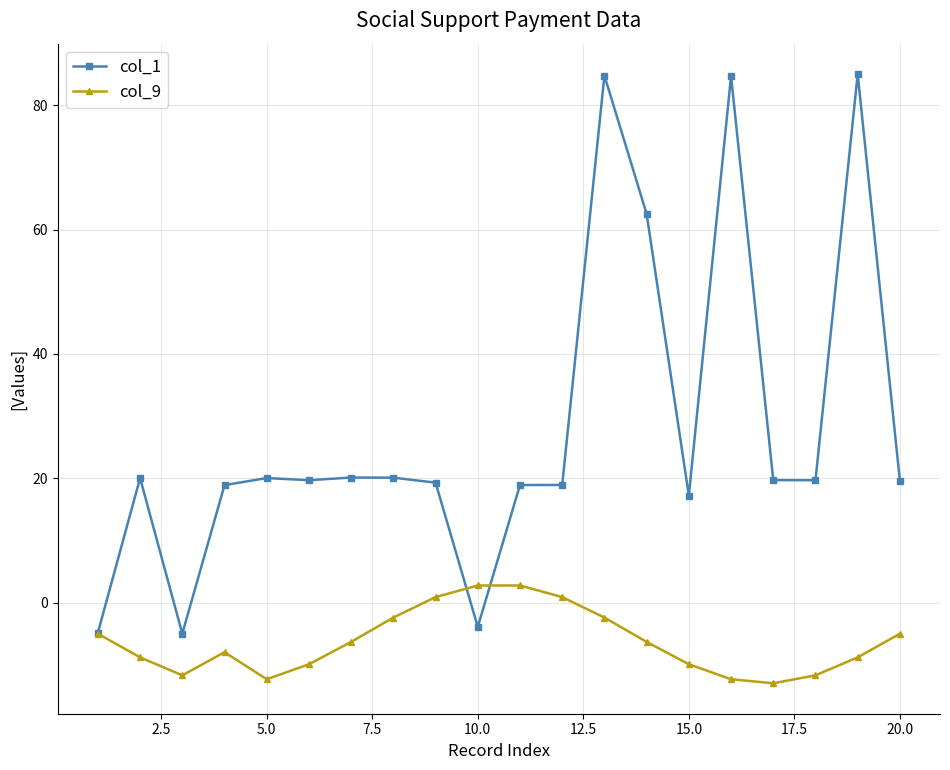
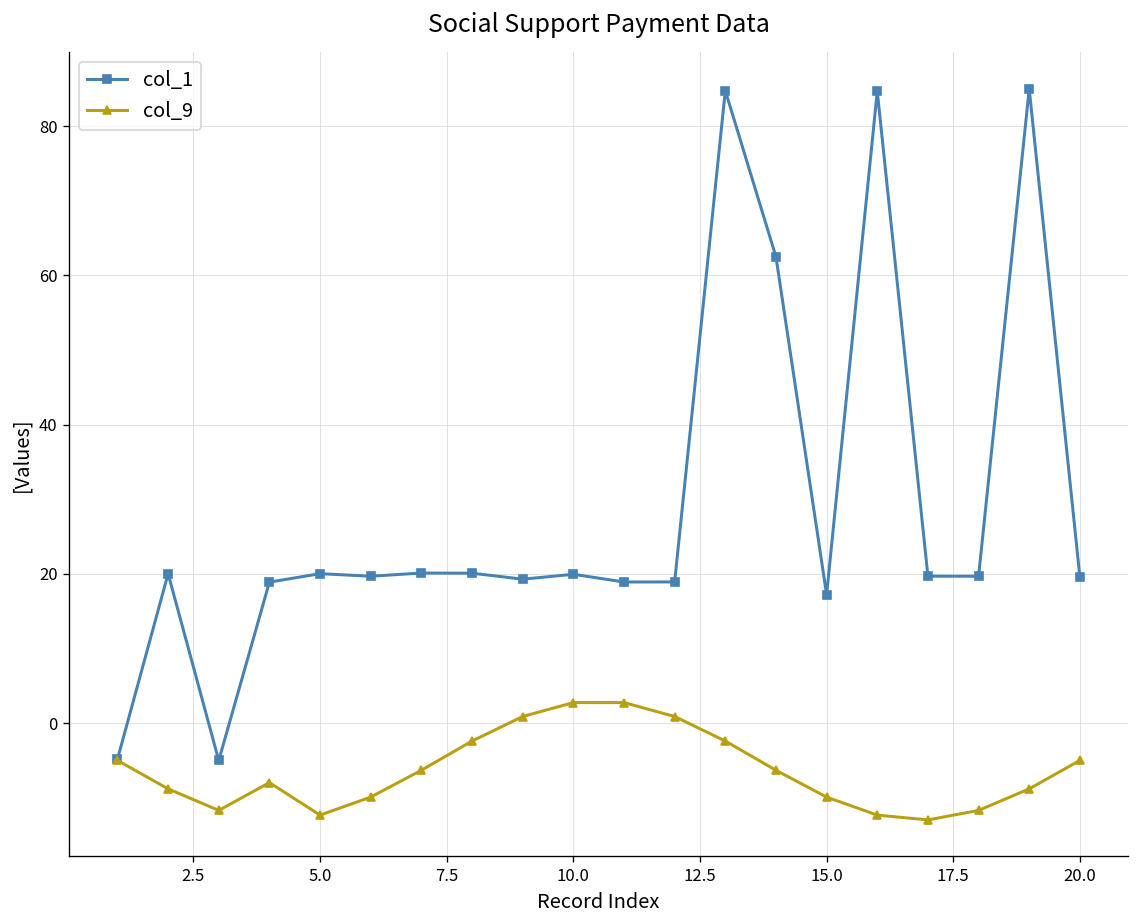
  {
    "col_1": {
      "5.0": 20,
-     "10.0": -4,
+     "10.0": 20,
      "15.0": 17,
      "20.0": 20
    },
    "col_9": {
      "5.0": -12,
      "10.0": 3,
      "15.0": -10,
      "20.0": -5
    }
  }
